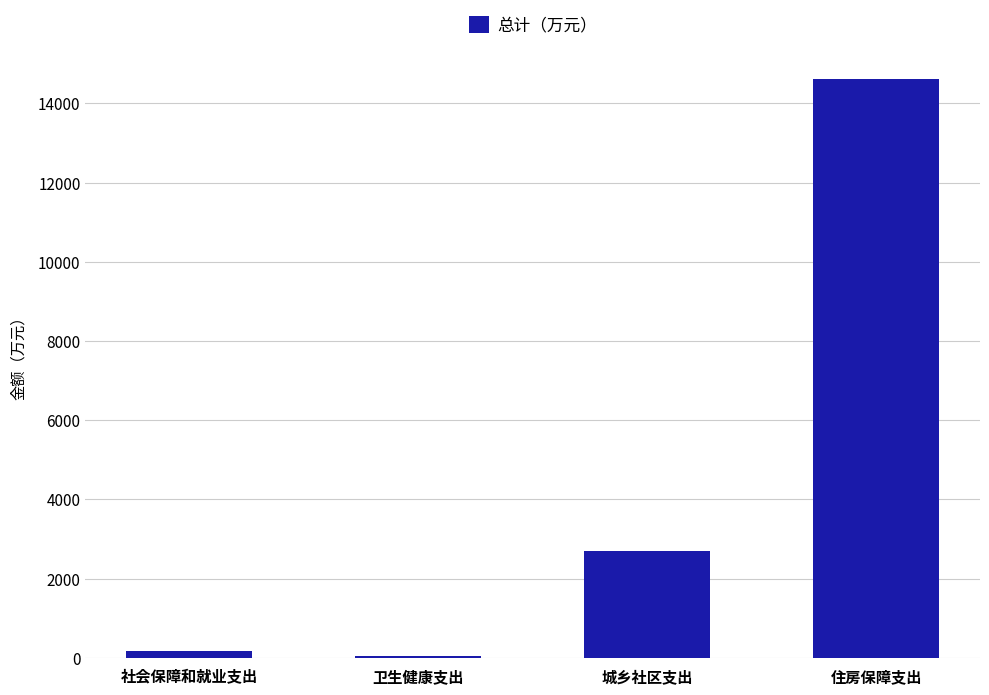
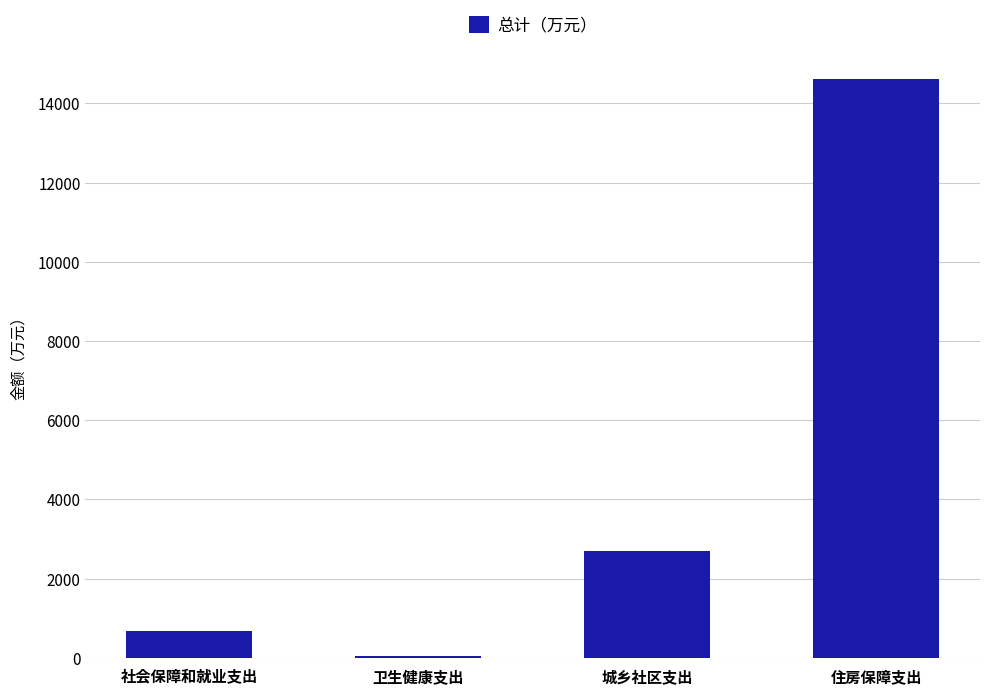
  {
-   "社会保障和就业支出": 200,
+   "社会保障和就业支出": 700,
    "城乡社区支出": 2700,
    "住房保障支出": 14600
  }
